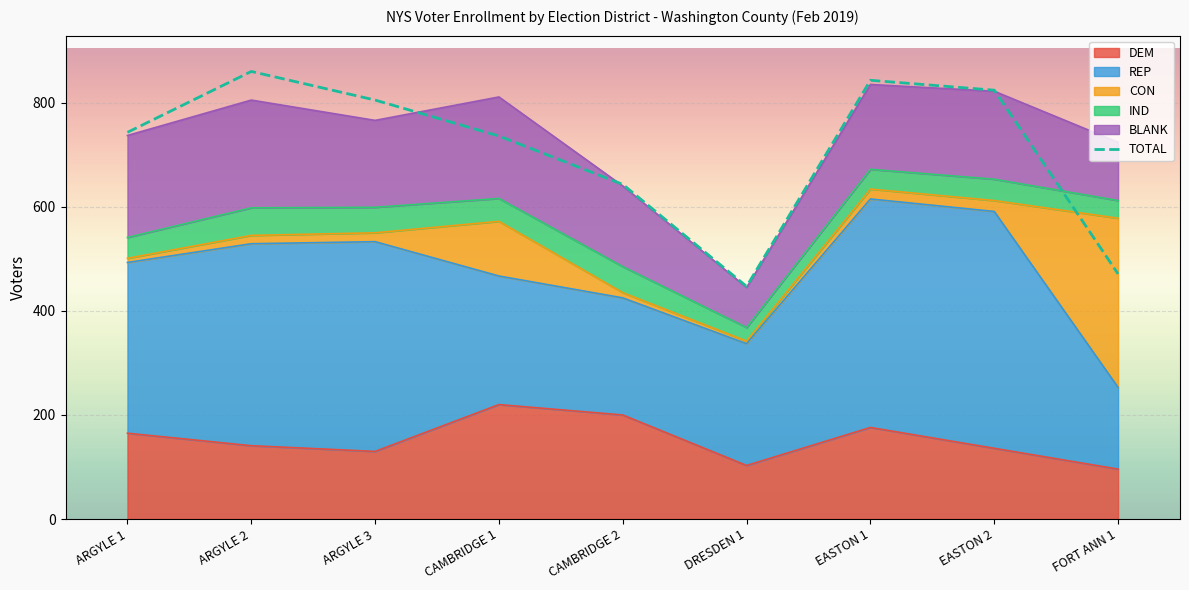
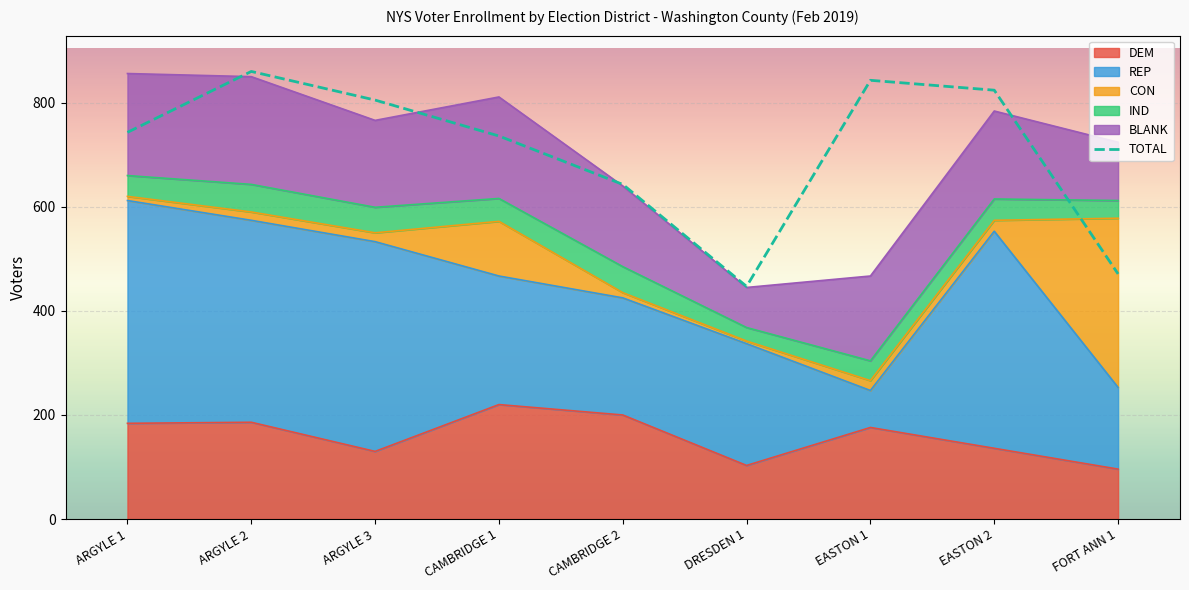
  {
    "DEM": {
-     "ARGYLE 1": 170,
-     "ARGYLE 2": 140,
+     "ARGYLE 1": 180,
+     "ARGYLE 2": 190,
      "ARGYLE 3": 130,
      "CAMBRIDGE 1": 220,
      "CAMBRIDGE 2": 200,
      "DRESDEN 1": 100,
      "EASTON 1": 180,
      "EASTON 2": 140,
      "FORT ANN 1": 100
    },
    "REP": {
-     "ARGYLE 1": 330,
+     "ARGYLE 1": 430,
      "ARGYLE 2": 390,
      "ARGYLE 3": 400,
      "CAMBRIDGE 1": 250,
      "CAMBRIDGE 2": 230,
      "DRESDEN 1": 230,
-     "EASTON 1": 440,
-     "EASTON 2": 460,
+     "EASTON 1": 70,
+     "EASTON 2": 420,
      "FORT ANN 1": 160
    },
    "CON": {
      "ARGYLE 1": 10,
      "ARGYLE 2": 20,
      "ARGYLE 3": 20,
      "CAMBRIDGE 1": 110,
      "CAMBRIDGE 2": 10,
      "DRESDEN 1": 10,
      "EASTON 1": 20,
      "EASTON 2": 20,
      "FORT ANN 1": 330
    },
    "BLANK": {
      "ARGYLE 1": 200,
      "ARGYLE 2": 210,
      "ARGYLE 3": 170,
      "CAMBRIDGE 1": 200,
      "EASTON 1": 160
    }
  }
